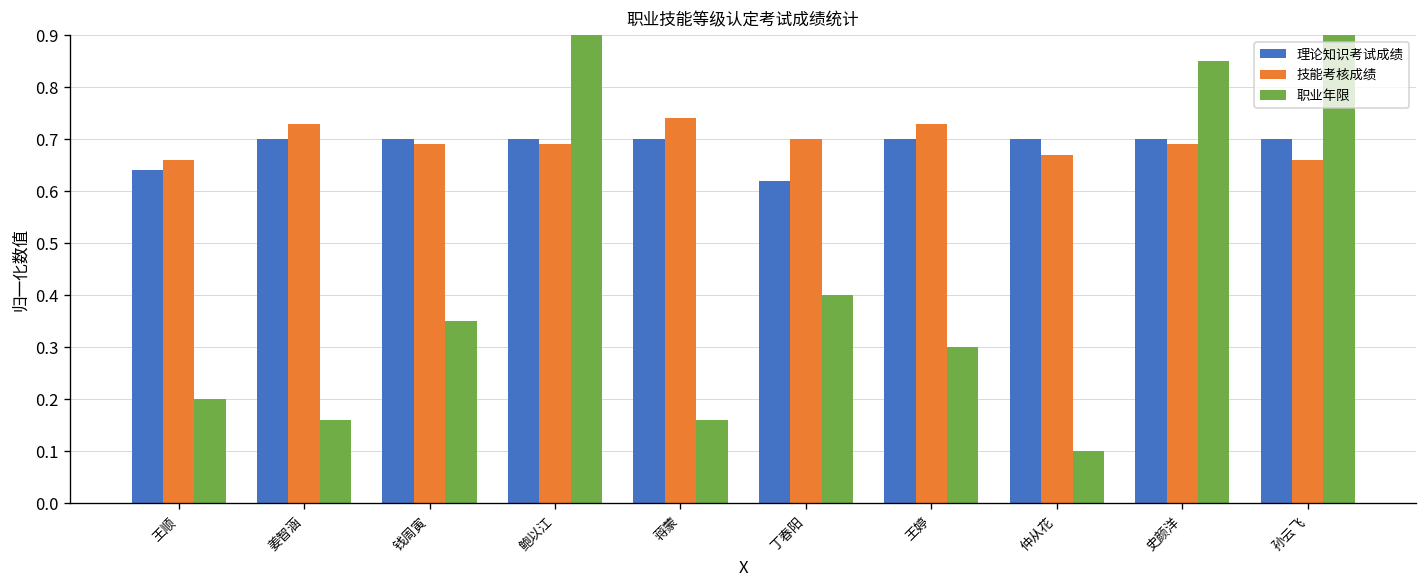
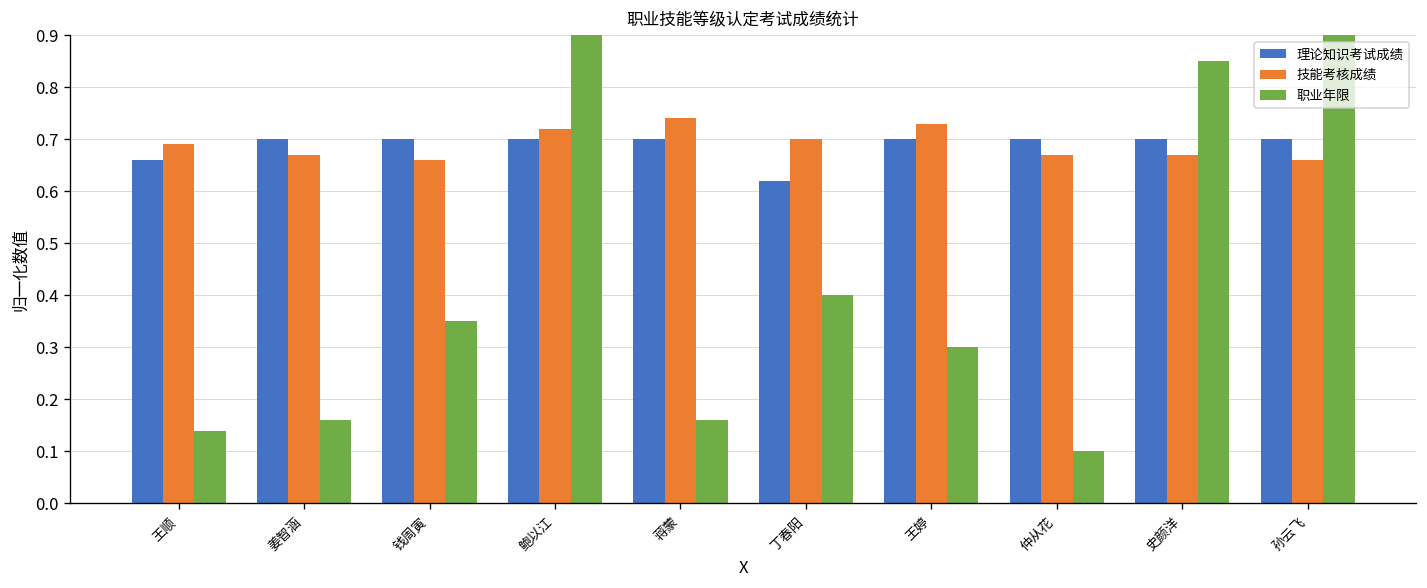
  {
    "理论知识考试成绩": {
-     "王顺": 0.64,
+     "王顺": 0.66,
      "姜智涵": 0.70,
      "钱周寅": 0.70,
      "鲍以江": 0.70,
      "蒋蒙": 0.70,
      "丁春阳": 0.62,
      "王婷": 0.70,
      "仲从花": 0.70,
      "史颜洋": 0.70,
      "孙云飞": 0.70
    },
    "技能考核成绩": {
-     "王顺": 0.66,
-     "姜智涵": 0.73,
-     "钱周寅": 0.69,
-     "鲍以江": 0.69,
+     "王顺": 0.69,
+     "姜智涵": 0.67,
+     "钱周寅": 0.66,
+     "鲍以江": 0.72,
      "蒋蒙": 0.74,
      "丁春阳": 0.70,
      "王婷": 0.73,
      "仲从花": 0.67,
-     "史颜洋": 0.69,
+     "史颜洋": 0.67,
      "孙云飞": 0.66
    },
    "职业年限": {
-     "王顺": 0.20,
+     "王顺": 0.14,
      "姜智涵": 0.16,
      "钱周寅": 0.35,
      "鲍以江": 0.90,
      "蒋蒙": 0.16,
      "丁春阳": 0.40,
      "王婷": 0.30,
      "仲从花": 0.10,
      "史颜洋": 0.85,
      "孙云飞": 0.90
    }
  }
